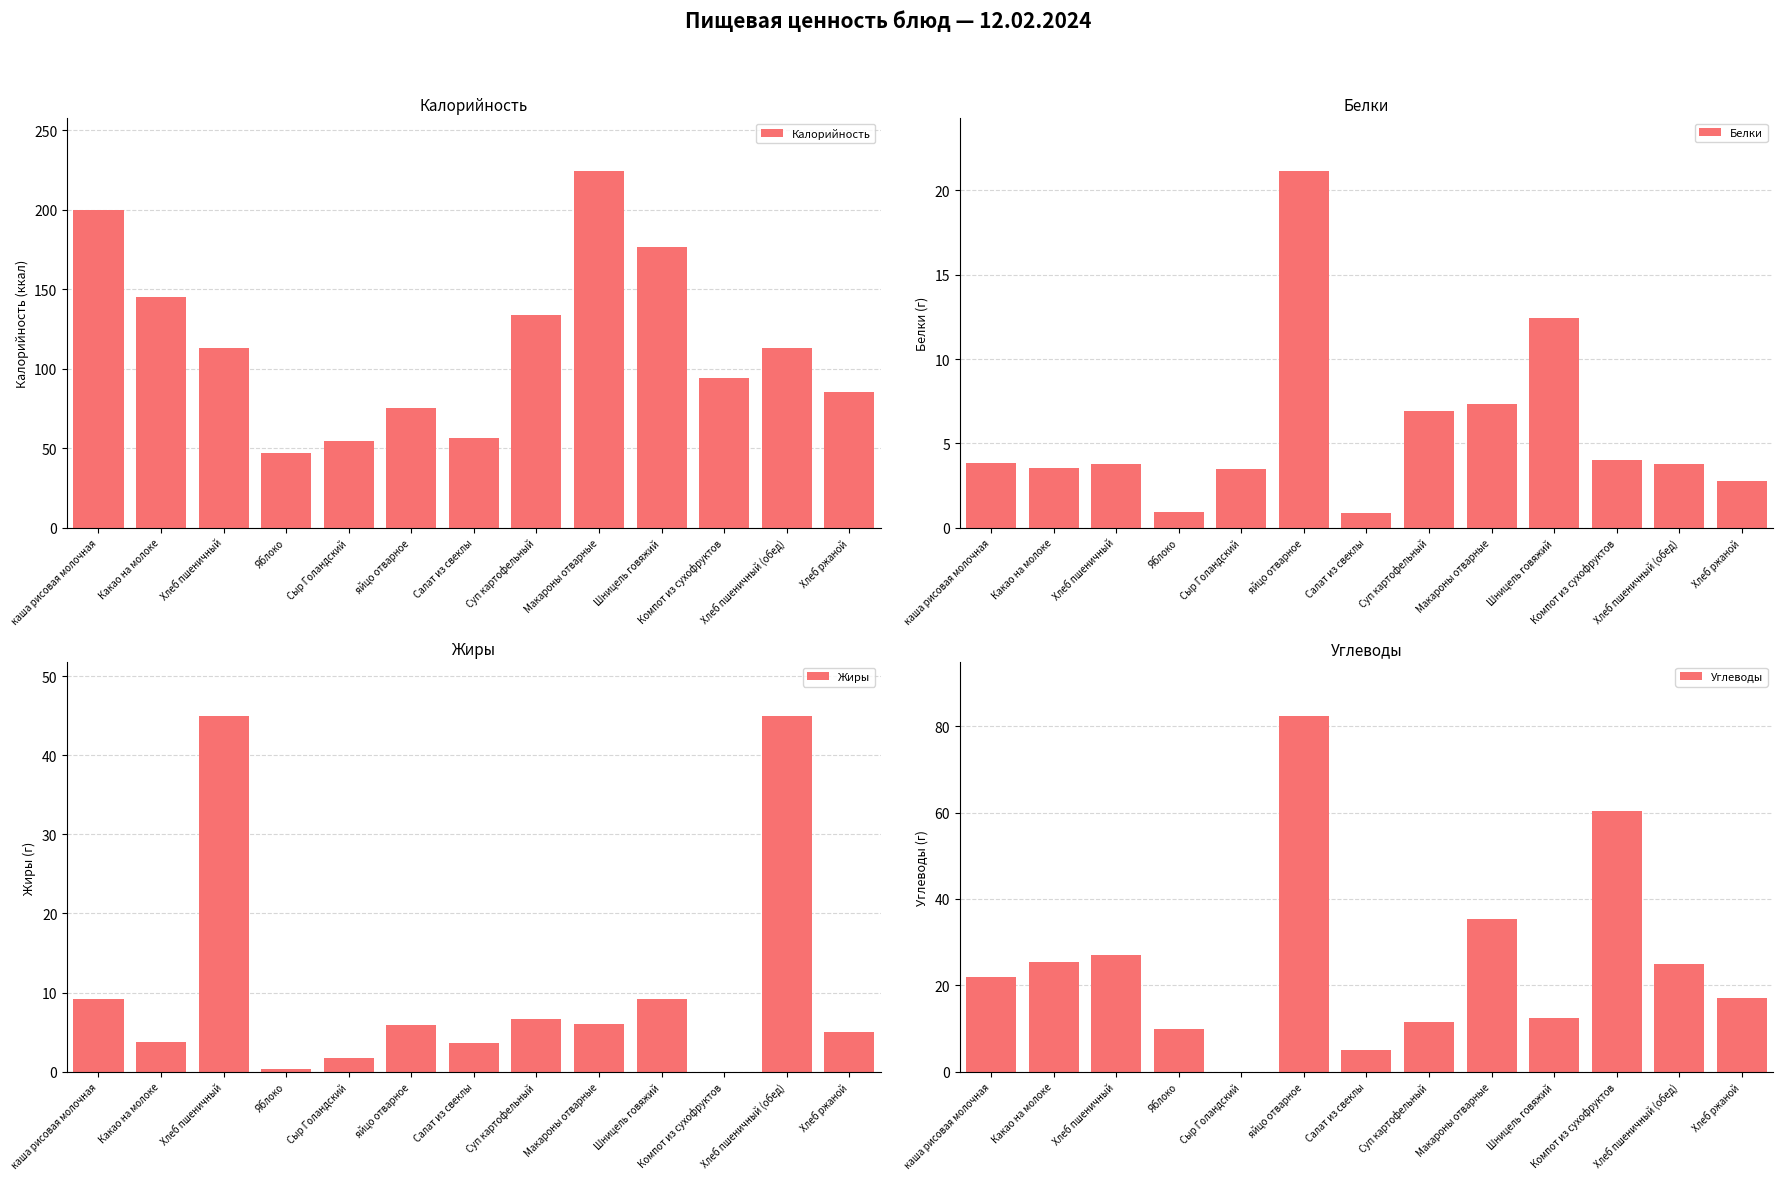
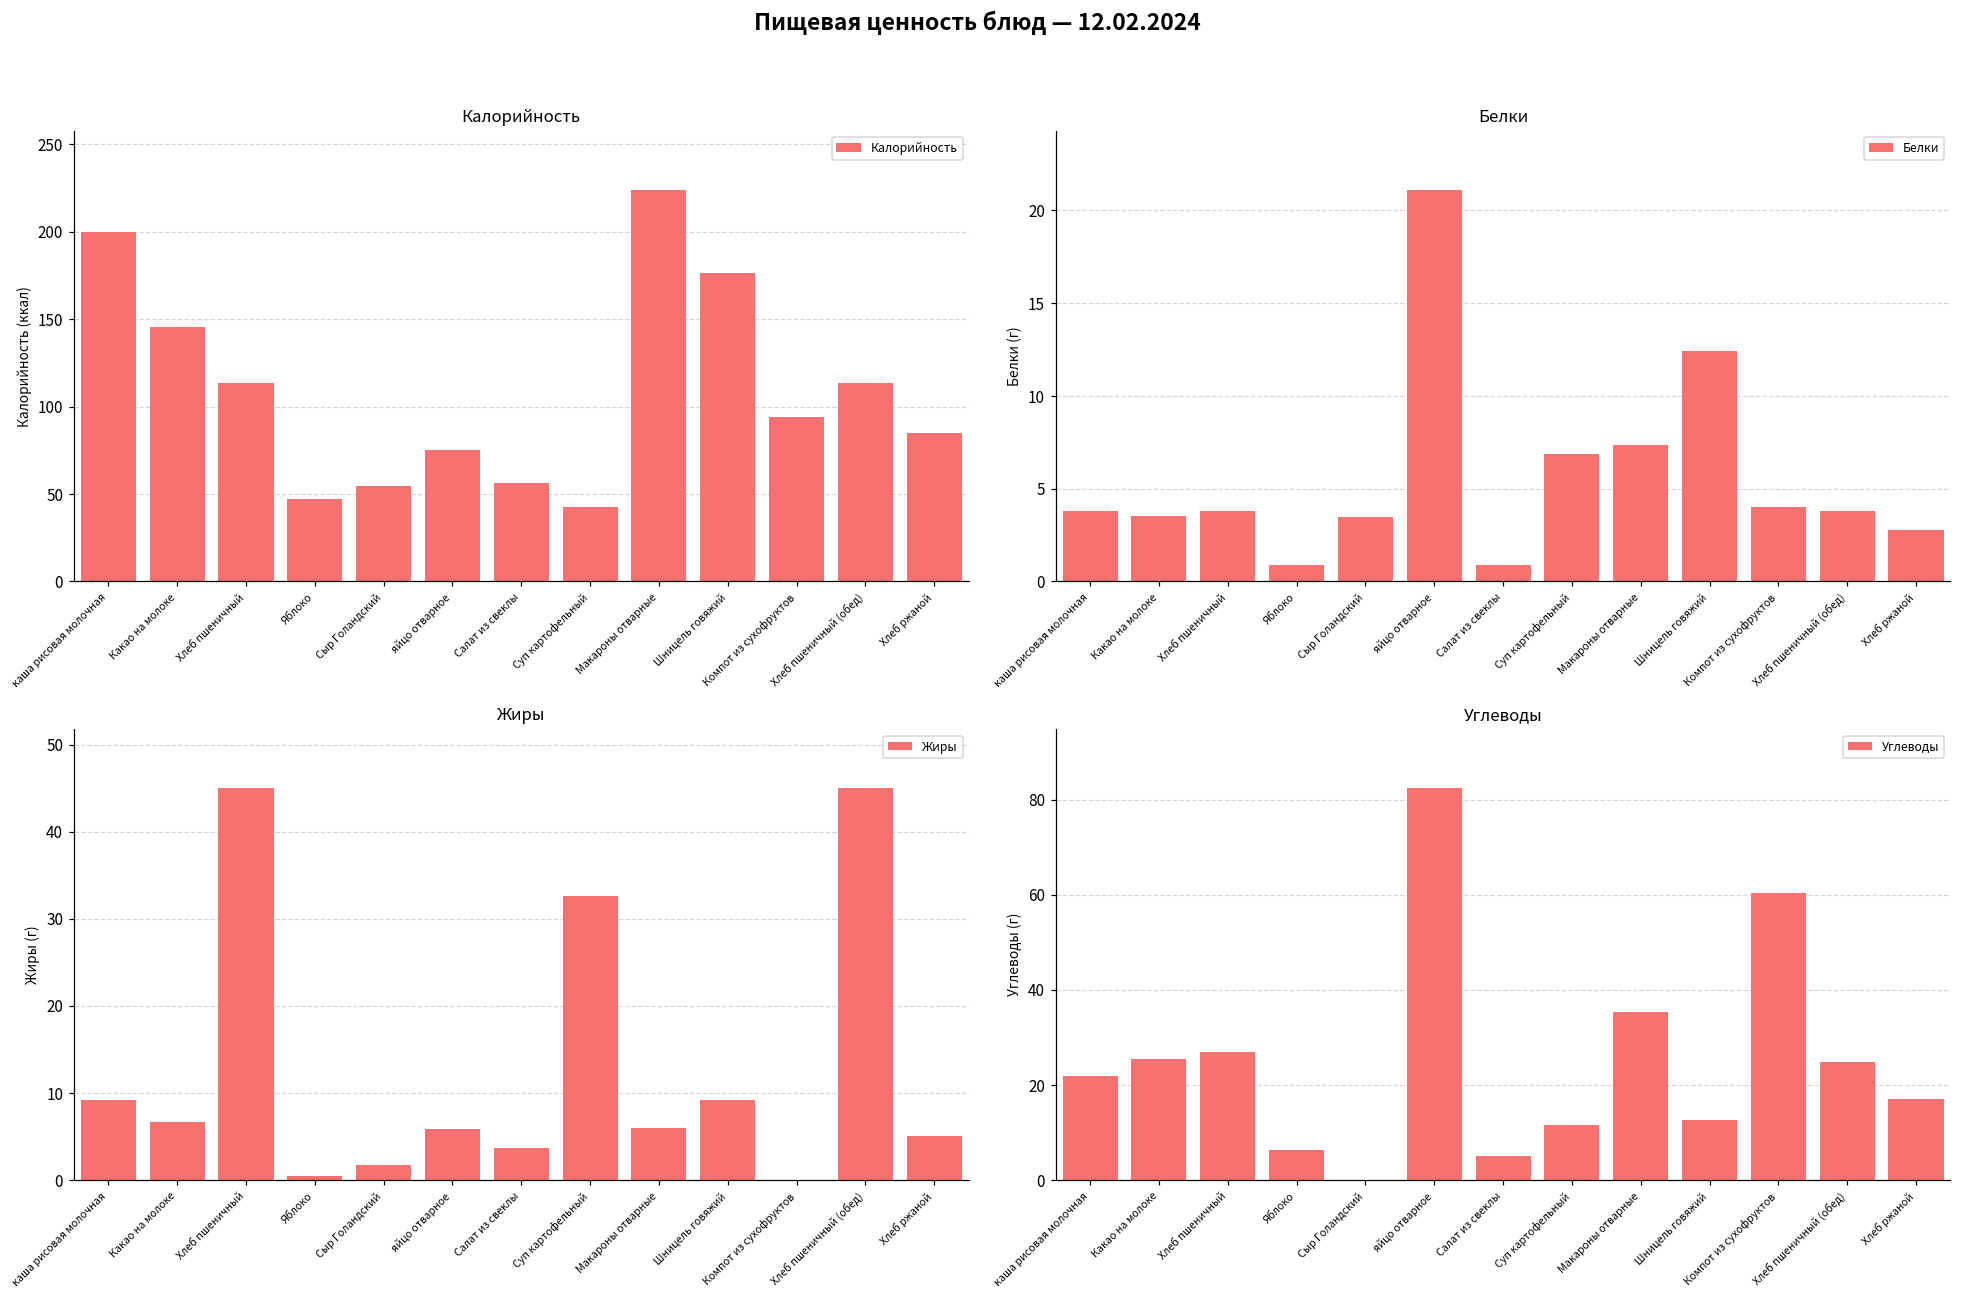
  {
    "Калорийность": {
      "каша рисовая молочная": 200,
      "Какао на молоке": 145,
      "Хлеб пшеничный": 113,
      "Яблоко": 47,
      "Сыр Голандский": 55,
      "яйцо отварное": 75,
      "Салат из свеклы": 56,
-     "Суп картофельный": 134,
+     "Суп картофельный": 43,
      "Макароны отварные": 224,
      "Шницель говяжий": 177,
      "Компот из сухофруктов": 94,
      "Хлеб пшеничный (обед)": 113,
      "Хлеб ржаной": 85
    },
    "Белки": {
      "каша рисовая молочная": 3.8,
      "Какао на молоке": 3.5,
      "Хлеб пшеничный": 3.8,
      "Яблоко": 0.9,
      "Сыр Голандский": 3.5,
      "яйцо отварное": 21.1,
      "Салат из свеклы": 0.9,
      "Суп картофельный": 6.9,
      "Макароны отварные": 7.4,
      "Шницель говяжий": 12.4,
      "Компот из сухофруктов": 4.0,
      "Хлеб пшеничный (обед)": 3.8,
      "Хлеб ржаной": 2.8
    },
    "Жиры": {
      "каша рисовая молочная": 9,
-     "Какао на молоке": 4,
+     "Какао на молоке": 7,
      "Хлеб пшеничный": 45,
      "Яблоко": 0,
      "Сыр Голандский": 2,
      "яйцо отварное": 6,
      "Салат из свеклы": 4,
-     "Суп картофельный": 7,
+     "Суп картофельный": 33,
      "Макароны отварные": 6,
      "Шницель говяжий": 9,
      "Компот из сухофруктов": 0,
      "Хлеб пшеничный (обед)": 45,
      "Хлеб ржаной": 5
    },
    "Углеводы": {
      "каша рисовая молочная": 22,
      "Какао на молоке": 25,
      "Хлеб пшеничный": 27,
-     "Яблоко": 10,
+     "Яблоко": 6,
      "Сыр Голандский": 0,
      "яйцо отварное": 82,
      "Салат из свеклы": 5,
      "Суп картофельный": 11,
      "Макароны отварные": 35,
      "Шницель говяжий": 13,
      "Компот из сухофруктов": 60,
      "Хлеб пшеничный (обед)": 25,
      "Хлеб ржаной": 17
    }
  }
